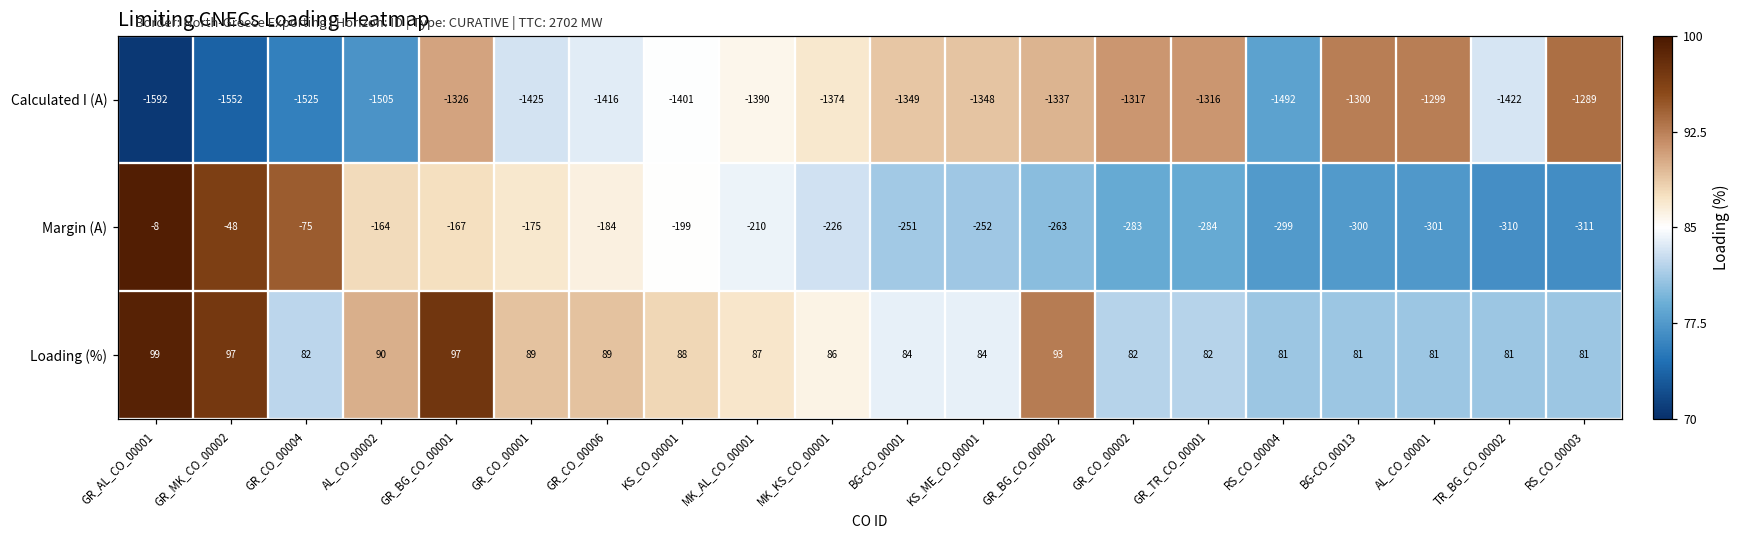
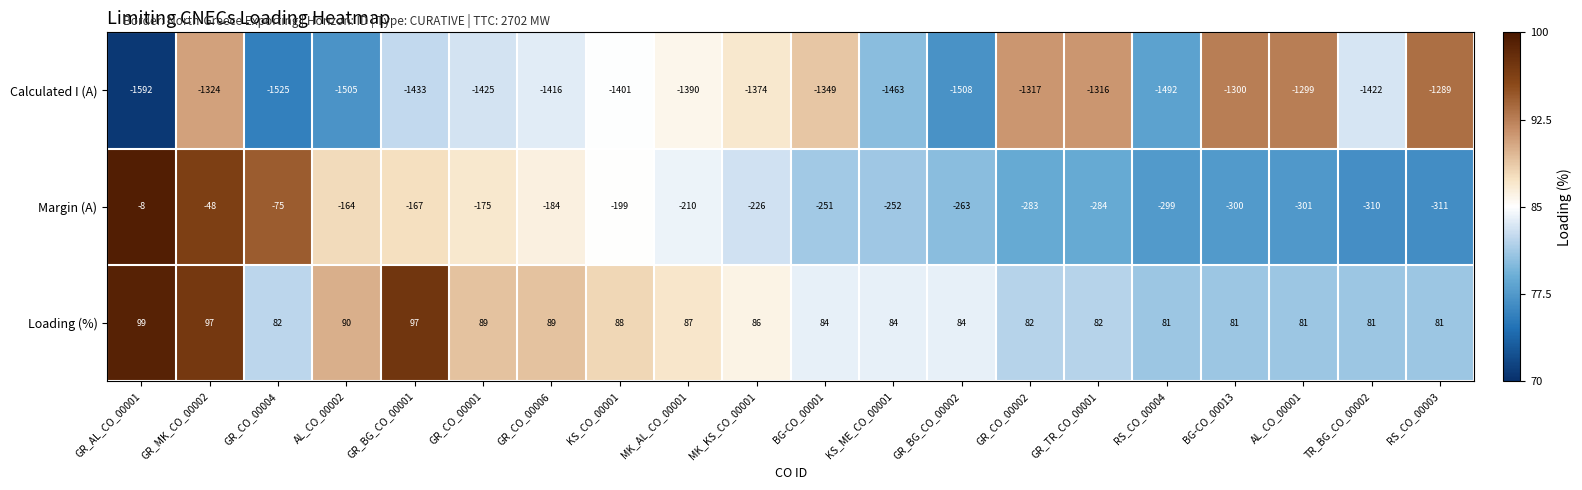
  {
    "Calculated I (A)": {
      "GR_AL_CO_00001": -1592,
-     "GR_MK_CO_00002": -1552,
+     "GR_MK_CO_00002": -1324,
      "GR_CO_00004": -1525,
      "AL_CO_00002": -1505,
-     "GR_BG_CO_00001": -1326,
+     "GR_BG_CO_00001": -1433,
      "GR_CO_00001": -1425,
      "GR_CO_00006": -1416,
      "KS_CO_00001": -1401,
      "MK_AL_CO_00001": -1390,
      "MK_KS_CO_00001": -1374,
      "BG-CO_00001": -1349,
-     "KS_ME_CO_00001": -1348,
-     "GR_BG_CO_00002": -1337,
+     "KS_ME_CO_00001": -1463,
+     "GR_BG_CO_00002": -1508,
      "GR_CO_00002": -1317,
      "GR_TR_CO_00001": -1316,
      "RS_CO_00004": -1492,
      "BG-CO_00013": -1300,
      "AL_CO_00001": -1299,
      "TR_BG_CO_00002": -1422,
      "RS_CO_00003": -1289
    },
    "Margin (A)": {
      "GR_AL_CO_00001": -8,
      "GR_MK_CO_00002": -48,
      "GR_CO_00004": -75,
      "AL_CO_00002": -164,
      "GR_BG_CO_00001": -167,
      "GR_CO_00001": -175,
      "GR_CO_00006": -184,
      "KS_CO_00001": -199,
      "MK_AL_CO_00001": -210,
      "MK_KS_CO_00001": -226,
      "BG-CO_00001": -251,
      "KS_ME_CO_00001": -252,
      "GR_BG_CO_00002": -263,
      "GR_CO_00002": -283,
      "GR_TR_CO_00001": -284,
      "RS_CO_00004": -299,
      "BG-CO_00013": -300,
      "AL_CO_00001": -301,
      "TR_BG_CO_00002": -310,
      "RS_CO_00003": -311
    },
    "Loading (%)": {
      "GR_AL_CO_00001": 99,
      "GR_MK_CO_00002": 97,
      "GR_CO_00004": 82,
      "AL_CO_00002": 90,
      "GR_BG_CO_00001": 97,
      "GR_CO_00001": 89,
      "GR_CO_00006": 89,
      "KS_CO_00001": 88,
      "MK_AL_CO_00001": 87,
      "MK_KS_CO_00001": 86,
      "BG-CO_00001": 84,
      "KS_ME_CO_00001": 84,
-     "GR_BG_CO_00002": 93,
+     "GR_BG_CO_00002": 84,
      "GR_CO_00002": 82,
      "GR_TR_CO_00001": 82,
      "RS_CO_00004": 81,
      "BG-CO_00013": 81,
      "AL_CO_00001": 81,
      "TR_BG_CO_00002": 81,
      "RS_CO_00003": 81
    }
  }
